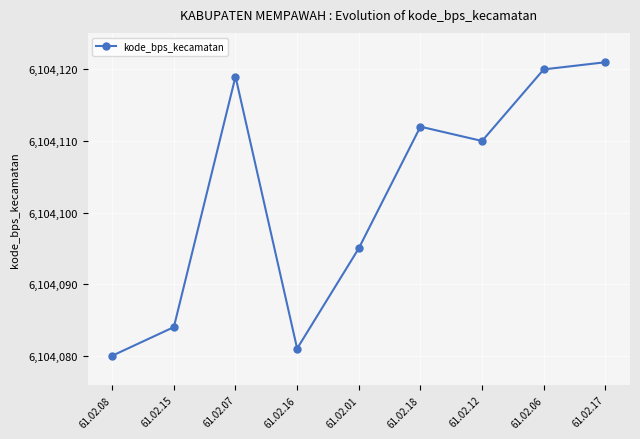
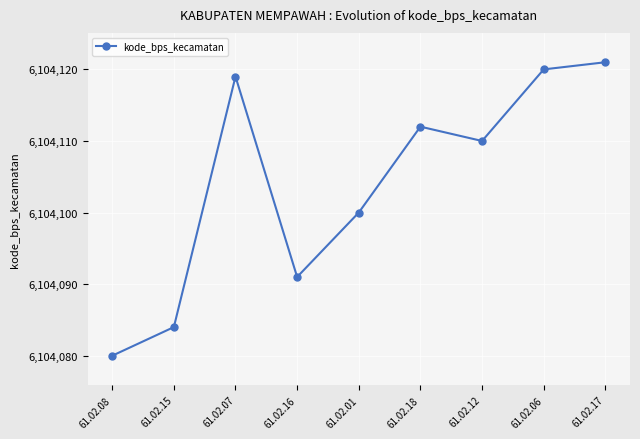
  {
    "61.02.08": "6,104,080",
    "61.02.15": "6,104,084",
    "61.02.07": "6,104,119",
-   "61.02.16": "6,104,081",
-   "61.02.01": "6,104,095",
+   "61.02.16": "6,104,091",
+   "61.02.01": "6,104,100",
    "61.02.18": "6,104,112",
    "61.02.12": "6,104,110",
    "61.02.06": "6,104,120",
    "61.02.17": "6,104,121"
  }
